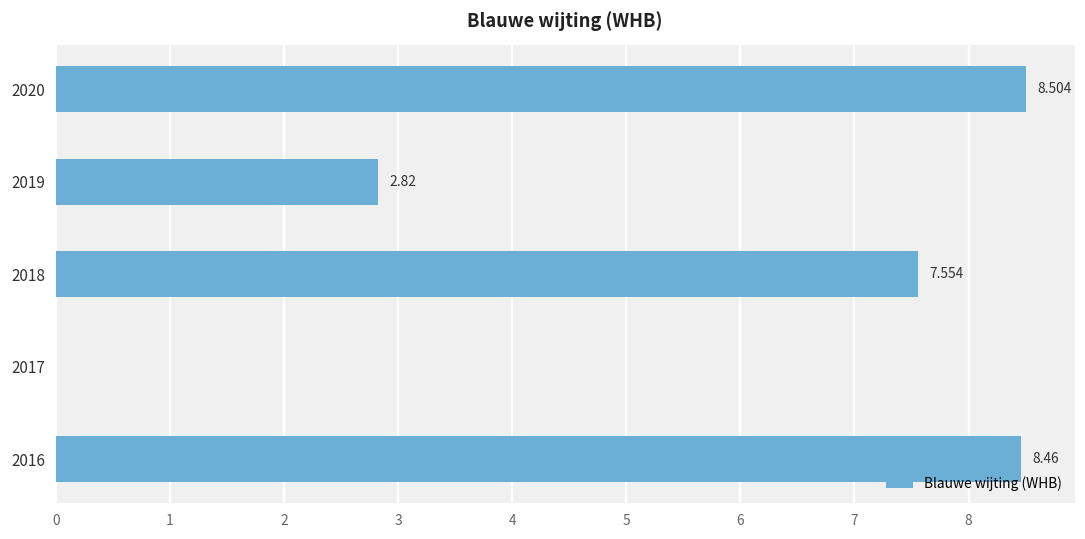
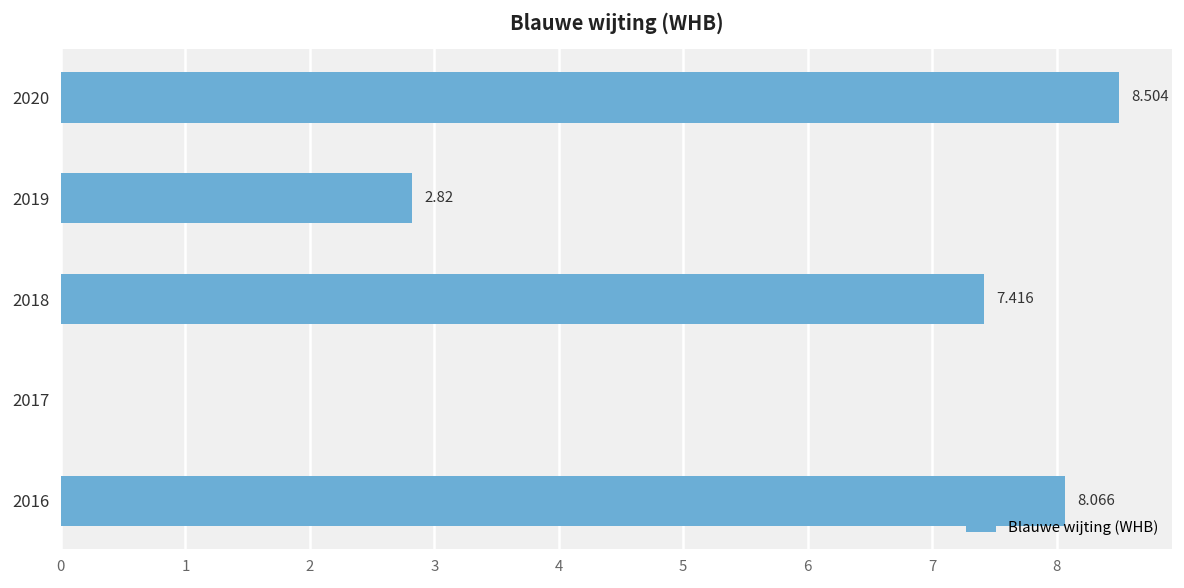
  {
    "2020": 8.504,
    "2019": 2.82,
-   "2018": 7.554,
-   "2016": 8.46
+   "2018": 7.416,
+   "2016": 8.066
  }
